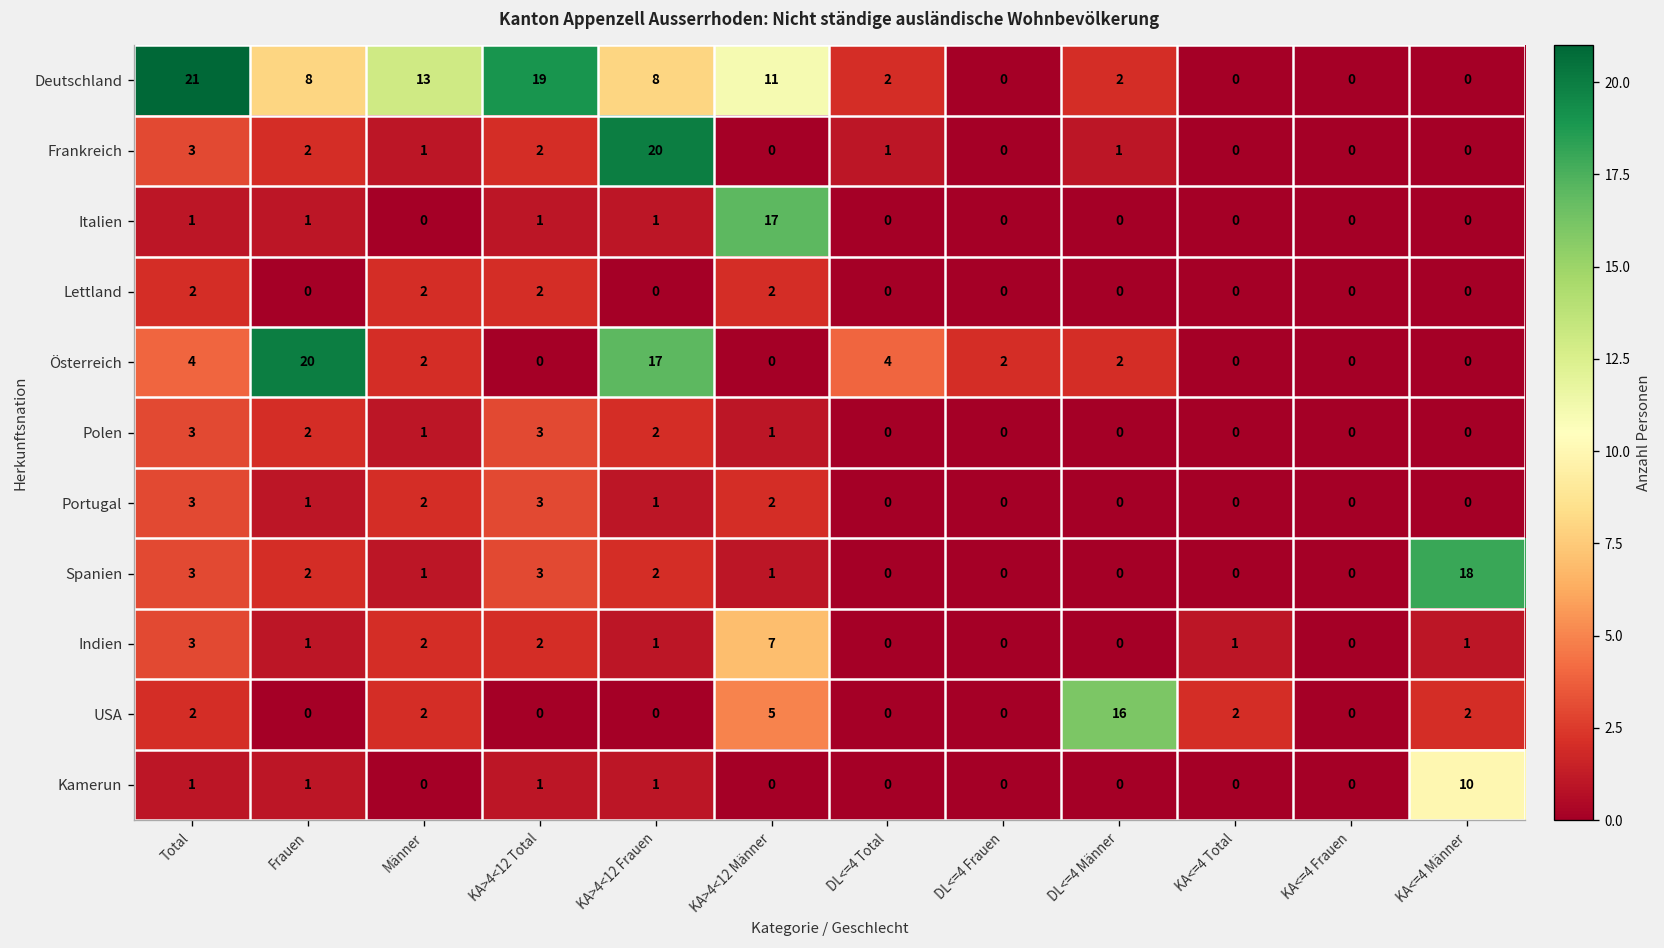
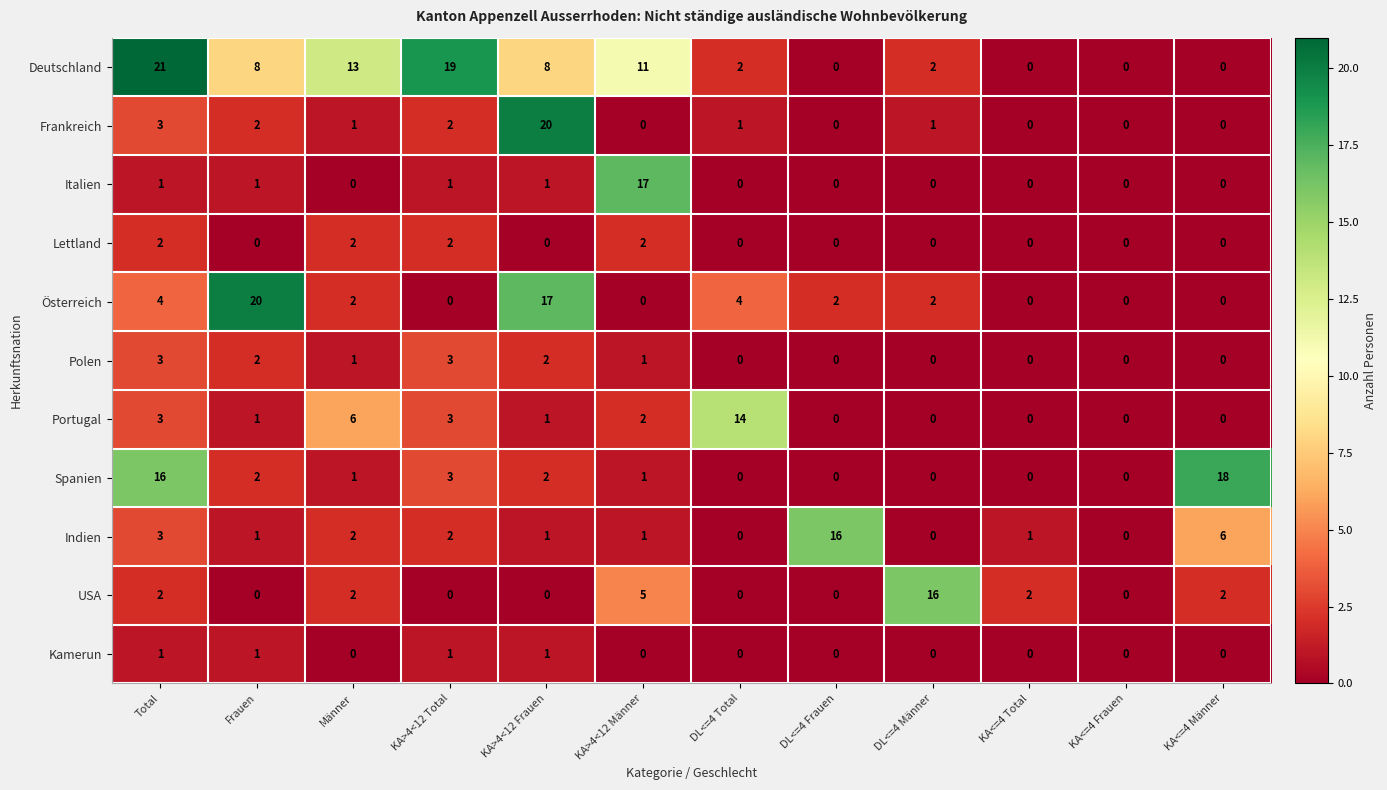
  {
    "Deutschland": {
      "Total": 21,
      "Frauen": 8,
      "Männer": 13,
      "KA>4<12 Total": 19,
      "KA>4<12 Frauen": 8,
      "KA>4<12 Männer": 11,
      "DL<=4 Total": 2,
      "DL<=4 Frauen": 0,
      "DL<=4 Männer": 2,
      "KA<=4 Total": 0,
      "KA<=4 Frauen": 0,
      "KA<=4 Männer": 0
    },
    "Frankreich": {
      "Total": 3,
      "Frauen": 2,
      "Männer": 1,
      "KA>4<12 Total": 2,
      "KA>4<12 Frauen": 20,
      "KA>4<12 Männer": 0,
      "DL<=4 Total": 1,
      "DL<=4 Frauen": 0,
      "DL<=4 Männer": 1,
      "KA<=4 Total": 0,
      "KA<=4 Frauen": 0,
      "KA<=4 Männer": 0
    },
    "Italien": {
      "Total": 1,
      "Frauen": 1,
      "Männer": 0,
      "KA>4<12 Total": 1,
      "KA>4<12 Frauen": 1,
      "KA>4<12 Männer": 17,
      "DL<=4 Total": 0,
      "DL<=4 Frauen": 0,
      "DL<=4 Männer": 0,
      "KA<=4 Total": 0,
      "KA<=4 Frauen": 0,
      "KA<=4 Männer": 0
    },
    "Lettland": {
      "Total": 2,
      "Frauen": 0,
      "Männer": 2,
      "KA>4<12 Total": 2,
      "KA>4<12 Frauen": 0,
      "KA>4<12 Männer": 2,
      "DL<=4 Total": 0,
      "DL<=4 Frauen": 0,
      "DL<=4 Männer": 0,
      "KA<=4 Total": 0,
      "KA<=4 Frauen": 0,
      "KA<=4 Männer": 0
    },
    "Österreich": {
      "Total": 4,
      "Frauen": 20,
      "Männer": 2,
      "KA>4<12 Total": 0,
      "KA>4<12 Frauen": 17,
      "KA>4<12 Männer": 0,
      "DL<=4 Total": 4,
      "DL<=4 Frauen": 2,
      "DL<=4 Männer": 2,
      "KA<=4 Total": 0,
      "KA<=4 Frauen": 0,
      "KA<=4 Männer": 0
    },
    "Polen": {
      "Total": 3,
      "Frauen": 2,
      "Männer": 1,
      "KA>4<12 Total": 3,
      "KA>4<12 Frauen": 2,
      "KA>4<12 Männer": 1,
      "DL<=4 Total": 0,
      "DL<=4 Frauen": 0,
      "DL<=4 Männer": 0,
      "KA<=4 Total": 0,
      "KA<=4 Frauen": 0,
      "KA<=4 Männer": 0
    },
    "Portugal": {
      "Total": 3,
      "Frauen": 1,
-     "Männer": 2,
+     "Männer": 6,
      "KA>4<12 Total": 3,
      "KA>4<12 Frauen": 1,
      "KA>4<12 Männer": 2,
-     "DL<=4 Total": 0,
+     "DL<=4 Total": 14,
      "DL<=4 Frauen": 0,
      "DL<=4 Männer": 0,
      "KA<=4 Total": 0,
      "KA<=4 Frauen": 0,
      "KA<=4 Männer": 0
    },
    "Spanien": {
-     "Total": 3,
+     "Total": 16,
      "Frauen": 2,
      "Männer": 1,
      "KA>4<12 Total": 3,
      "KA>4<12 Frauen": 2,
      "KA>4<12 Männer": 1,
      "DL<=4 Total": 0,
      "DL<=4 Frauen": 0,
      "DL<=4 Männer": 0,
      "KA<=4 Total": 0,
      "KA<=4 Frauen": 0,
      "KA<=4 Männer": 18
    },
    "Indien": {
      "Total": 3,
      "Frauen": 1,
      "Männer": 2,
      "KA>4<12 Total": 2,
      "KA>4<12 Frauen": 1,
-     "KA>4<12 Männer": 7,
+     "KA>4<12 Männer": 1,
      "DL<=4 Total": 0,
-     "DL<=4 Frauen": 0,
+     "DL<=4 Frauen": 16,
      "DL<=4 Männer": 0,
      "KA<=4 Total": 1,
      "KA<=4 Frauen": 0,
-     "KA<=4 Männer": 1
+     "KA<=4 Männer": 6
    },
    "USA": {
      "Total": 2,
      "Frauen": 0,
      "Männer": 2,
      "KA>4<12 Total": 0,
      "KA>4<12 Frauen": 0,
      "KA>4<12 Männer": 5,
      "DL<=4 Total": 0,
      "DL<=4 Frauen": 0,
      "DL<=4 Männer": 16,
      "KA<=4 Total": 2,
      "KA<=4 Frauen": 0,
      "KA<=4 Männer": 2
    },
    "Kamerun": {
      "Total": 1,
      "Frauen": 1,
      "Männer": 0,
      "KA>4<12 Total": 1,
      "KA>4<12 Frauen": 1,
      "KA>4<12 Männer": 0,
      "DL<=4 Total": 0,
      "DL<=4 Frauen": 0,
      "DL<=4 Männer": 0,
      "KA<=4 Total": 0,
      "KA<=4 Frauen": 0,
-     "KA<=4 Männer": 10
+     "KA<=4 Männer": 0
    }
  }
